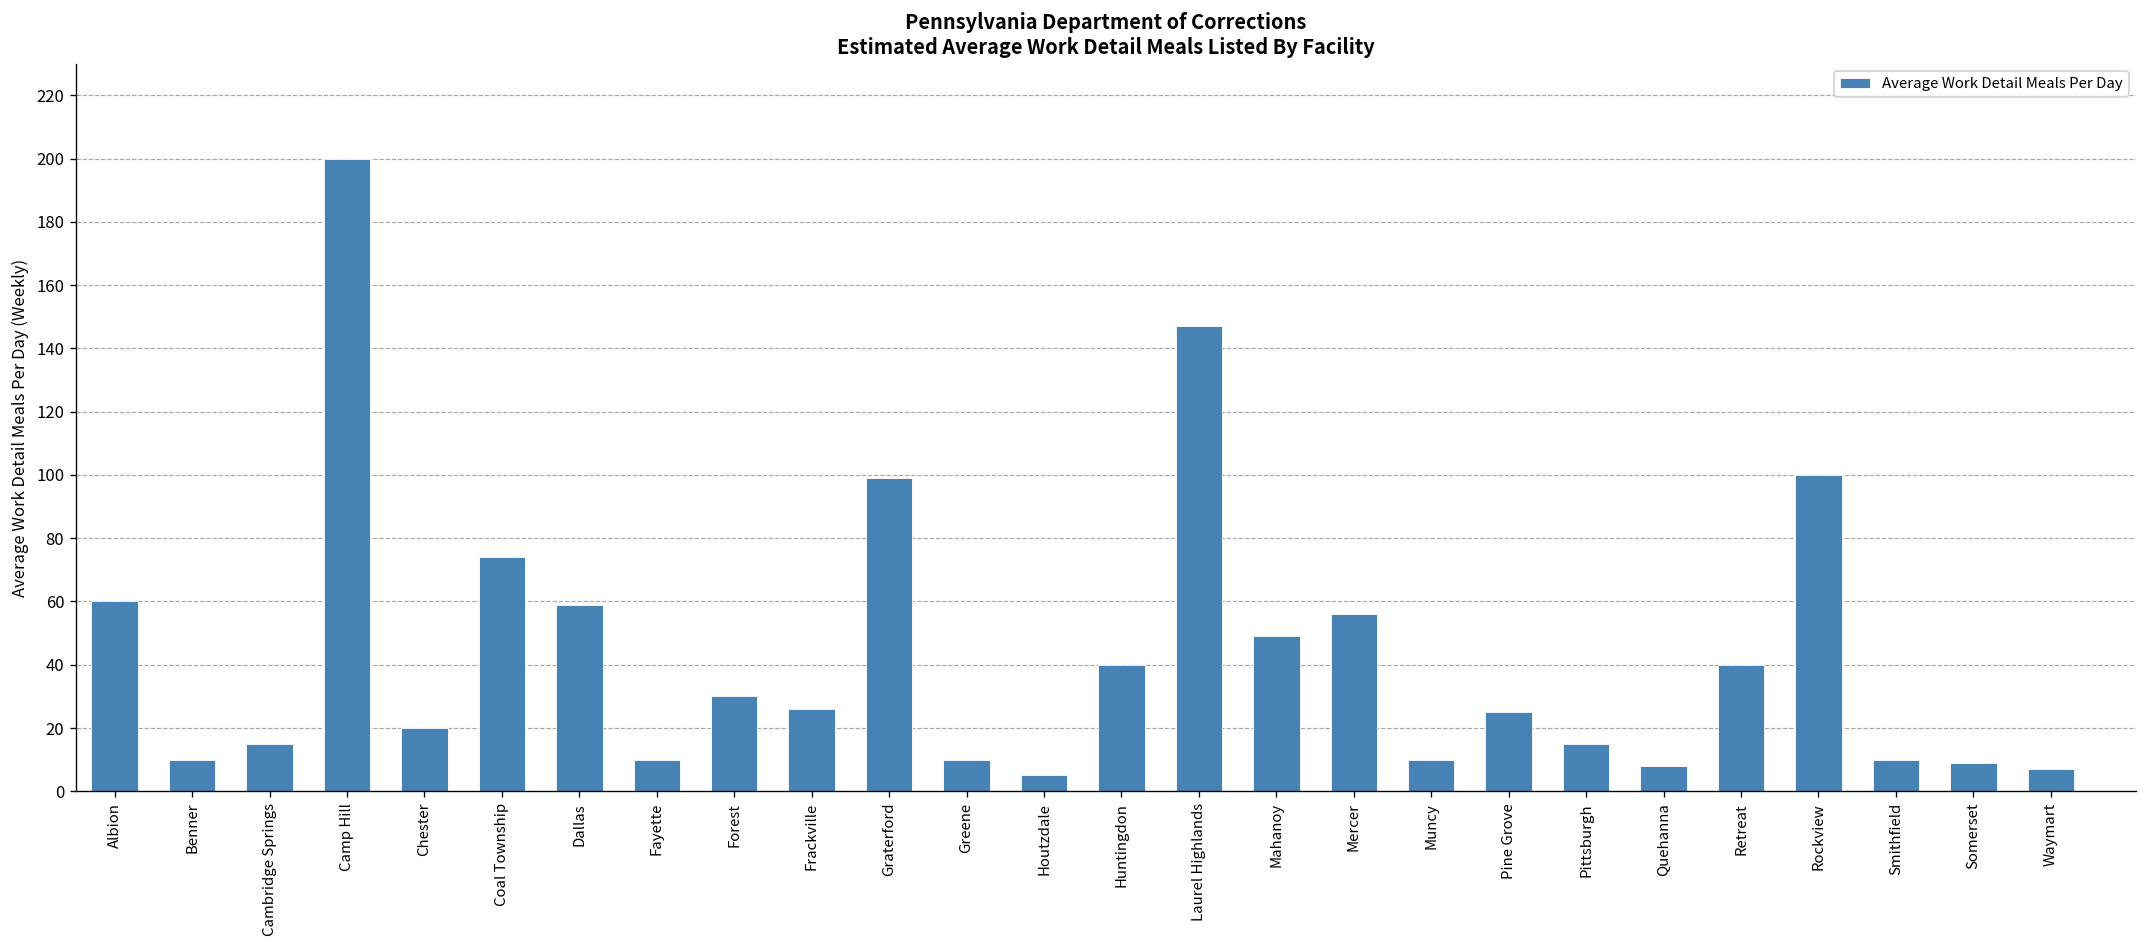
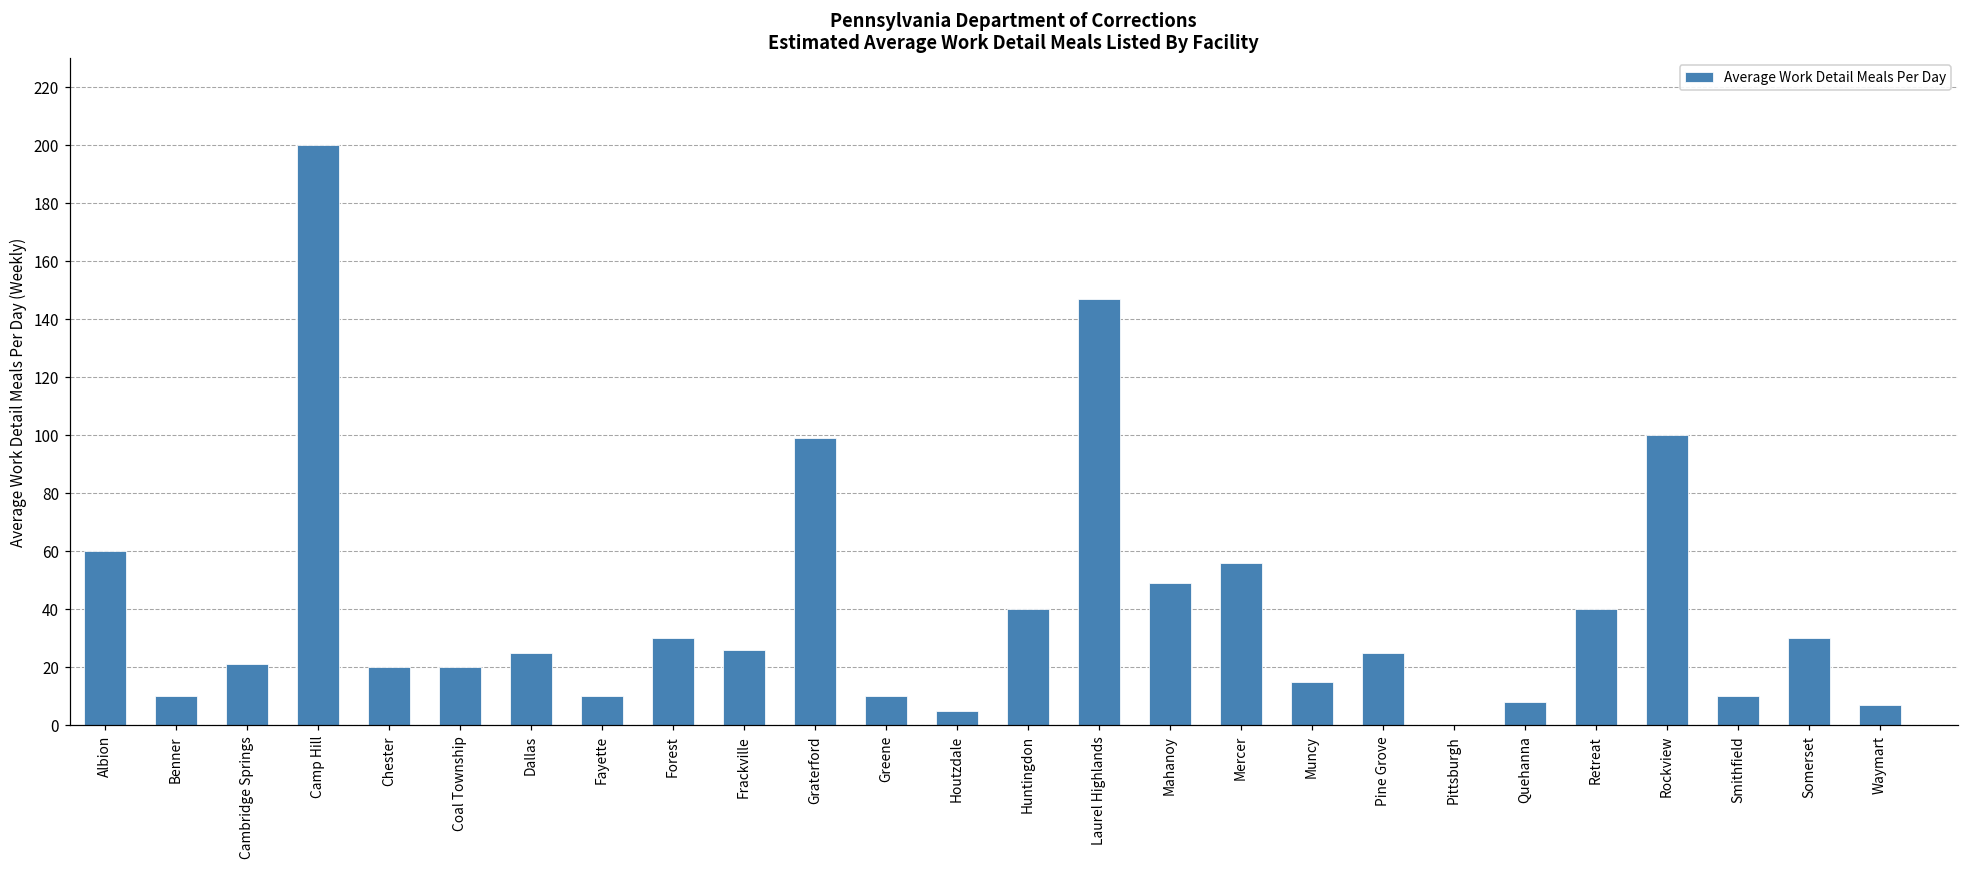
  {
    "Albion": 60,
    "Benner": 10,
-   "Cambridge Springs": 15,
+   "Cambridge Springs": 21,
    "Camp Hill": 200,
    "Chester": 20,
-   "Coal Township": 74,
-   "Dallas": 59,
+   "Coal Township": 20,
+   "Dallas": 25,
    "Fayette": 10,
    "Forest": 30,
    "Frackville": 26,
    "Graterford": 99,
    "Greene": 10,
    "Houtzdale": 5,
    "Huntingdon": 40,
    "Laurel Highlands": 147,
    "Mahanoy": 49,
    "Mercer": 56,
-   "Muncy": 10,
+   "Muncy": 15,
    "Pine Grove": 25,
-   "Pittsburgh": 15,
+   "Pittsburgh": 0,
    "Quehanna": 8,
    "Retreat": 40,
    "Rockview": 100,
    "Smithfield": 10,
-   "Somerset": 9,
+   "Somerset": 30,
    "Waymart": 7
  }
